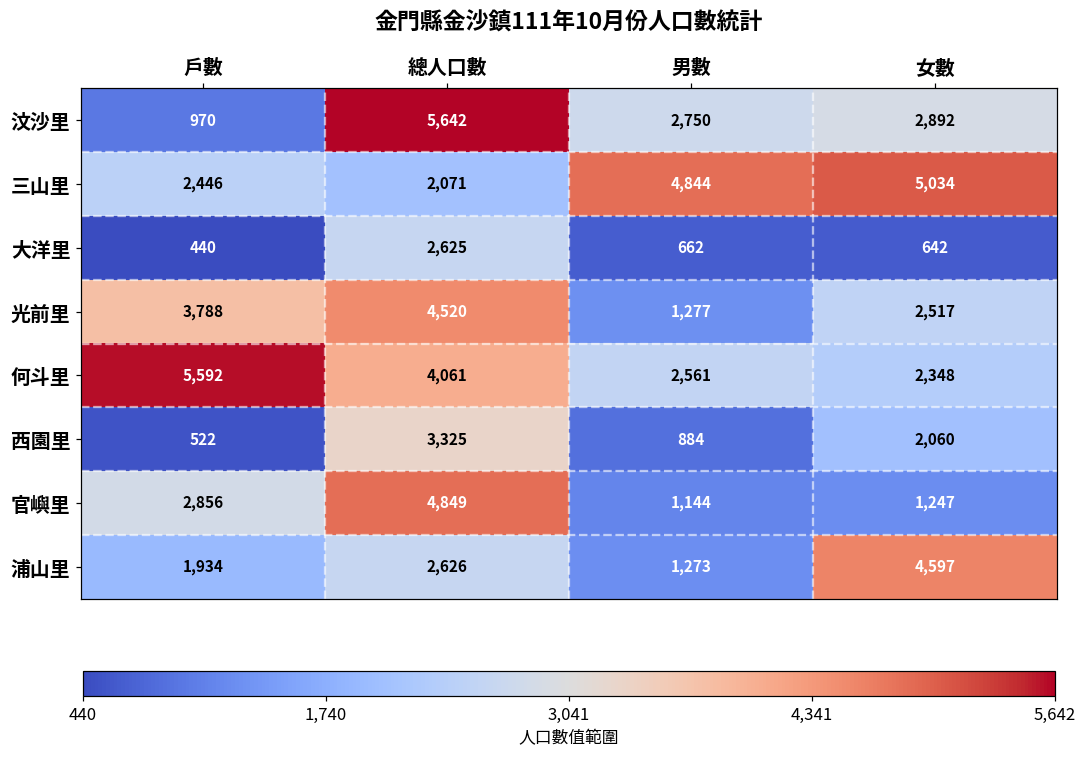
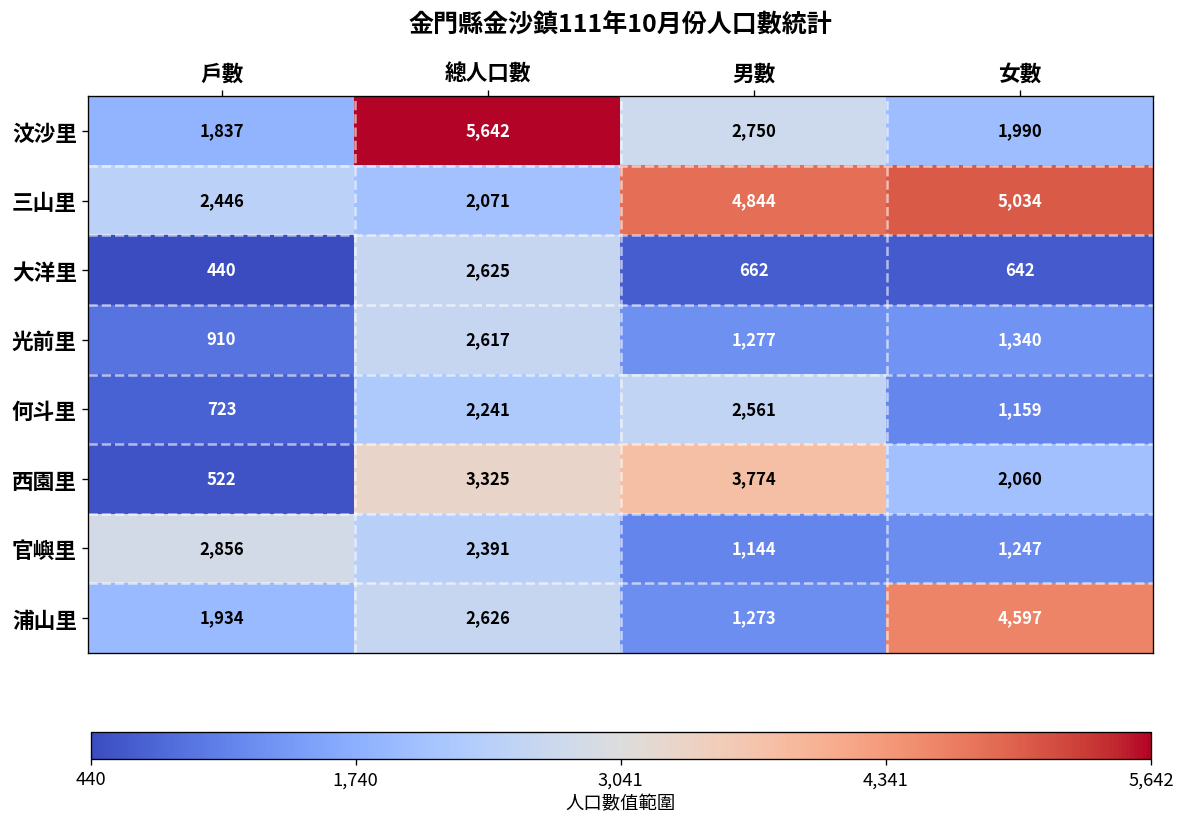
  {
    "汶沙里": {
-     "戶數": "970",
+     "戶數": "1,837",
      "總人口數": "5,642",
      "男數": "2,750",
-     "女數": "2,892"
+     "女數": "1,990"
    },
    "三山里": {
      "戶數": "2,446",
      "總人口數": "2,071",
      "男數": "4,844",
      "女數": "5,034"
    },
    "大洋里": {
      "戶數": "440",
      "總人口數": "2,625",
      "男數": "662",
      "女數": "642"
    },
    "光前里": {
-     "戶數": "3,788",
-     "總人口數": "4,520",
+     "戶數": "910",
+     "總人口數": "2,617",
      "男數": "1,277",
-     "女數": "2,517"
+     "女數": "1,340"
    },
    "何斗里": {
-     "戶數": "5,592",
-     "總人口數": "4,061",
+     "戶數": "723",
+     "總人口數": "2,241",
      "男數": "2,561",
-     "女數": "2,348"
+     "女數": "1,159"
    },
    "西園里": {
      "戶數": "522",
      "總人口數": "3,325",
-     "男數": "884",
+     "男數": "3,774",
      "女數": "2,060"
    },
    "官嶼里": {
      "戶數": "2,856",
-     "總人口數": "4,849",
+     "總人口數": "2,391",
      "男數": "1,144",
      "女數": "1,247"
    },
    "浦山里": {
      "戶數": "1,934",
      "總人口數": "2,626",
      "男數": "1,273",
      "女數": "4,597"
    }
  }
